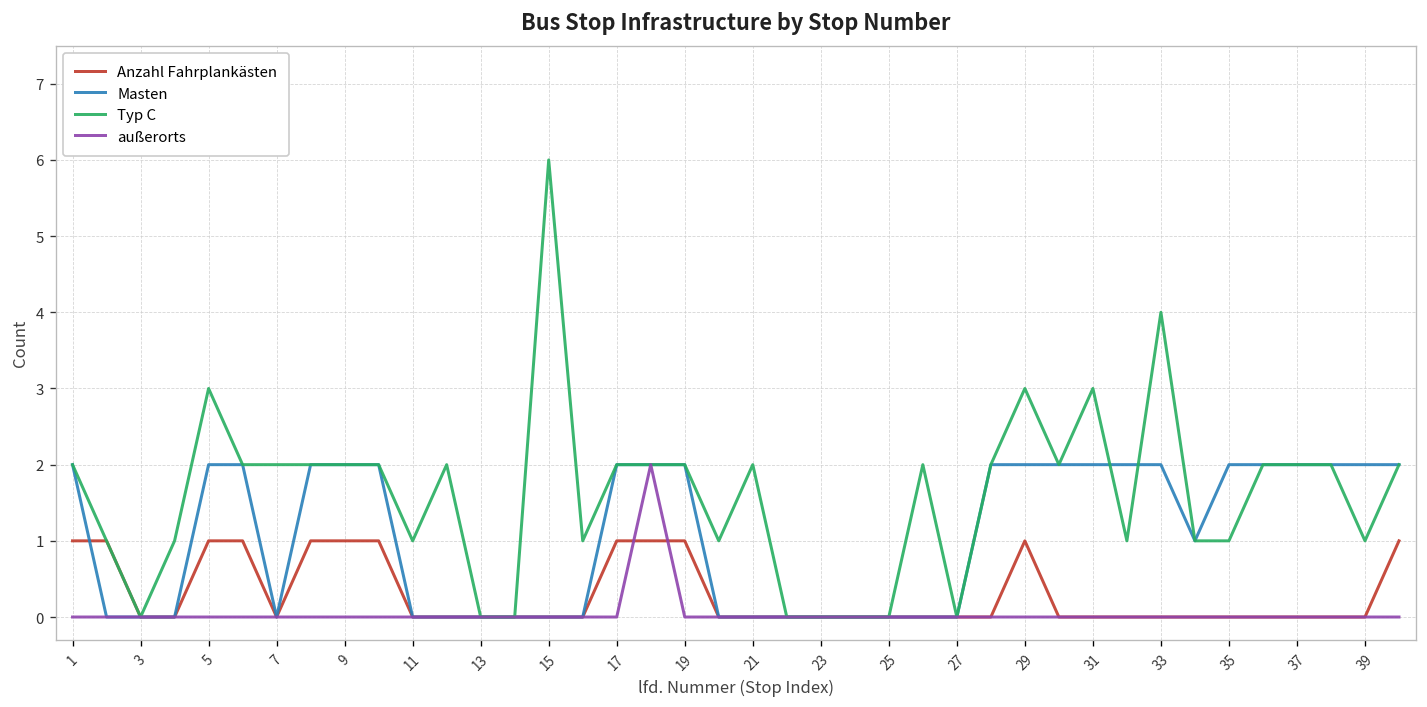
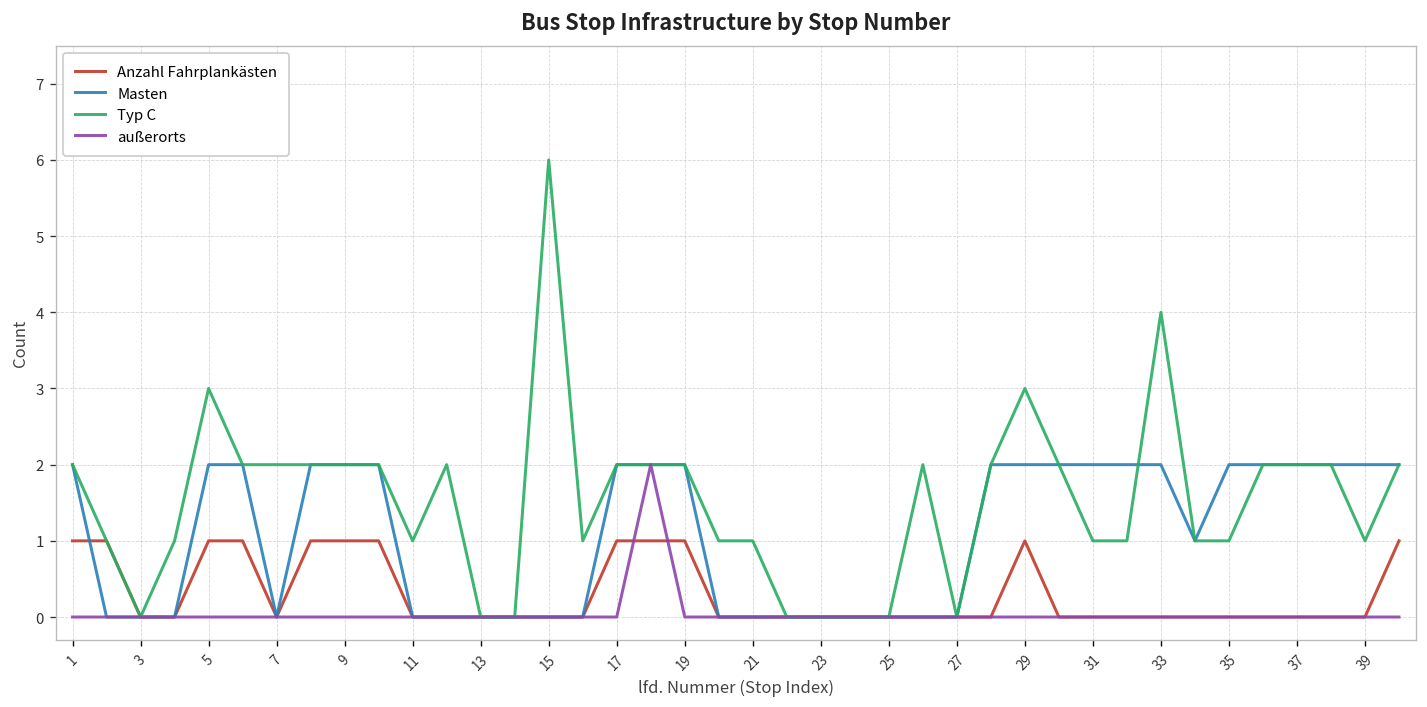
  {
    "Anzahl Fahrplankästen": {
      "1": 1,
      "5": 1,
      "9": 1,
      "17": 1,
      "19": 1,
      "29": 1
    },
    "Masten": {
      "5": 2,
      "29": 2,
      "31": 2,
      "33": 2,
      "35": 2,
      "39": 2
    },
    "Typ C": {
      "5": 3,
      "7": 2,
      "11": 1,
      "15": 6,
-     "21": 2,
+     "21": 1,
      "29": 3,
-     "31": 3,
+     "31": 1,
      "33": 4,
      "35": 1,
      "39": 1
    },
    "außerorts": {
      "1": 0,
      "5": 0,
      "9": 0,
      "17": 0,
      "19": 0,
      "29": 0
    }
  }
